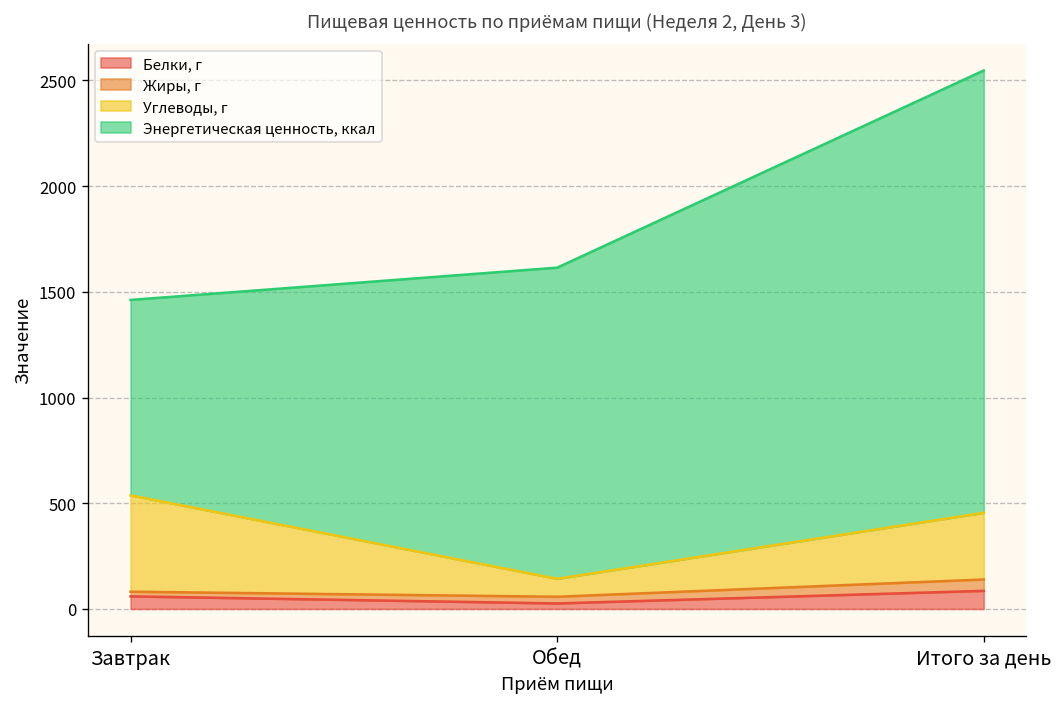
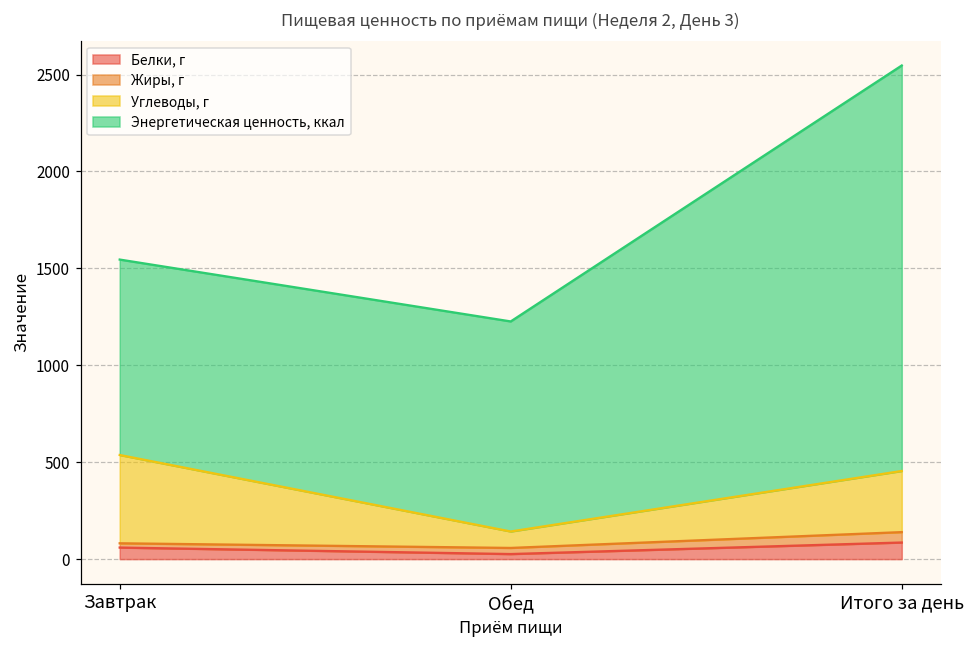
  {
    "Углеводы, г": {
      "Завтрак": 460,
      "Обед": 80,
      "Итого за день": 320
    },
    "Энергетическая ценность, ккал": {
-     "Завтрак": 920,
-     "Обед": 1470,
+     "Завтрак": 1010,
+     "Обед": 1080,
      "Итого за день": 2090
    }
  }
